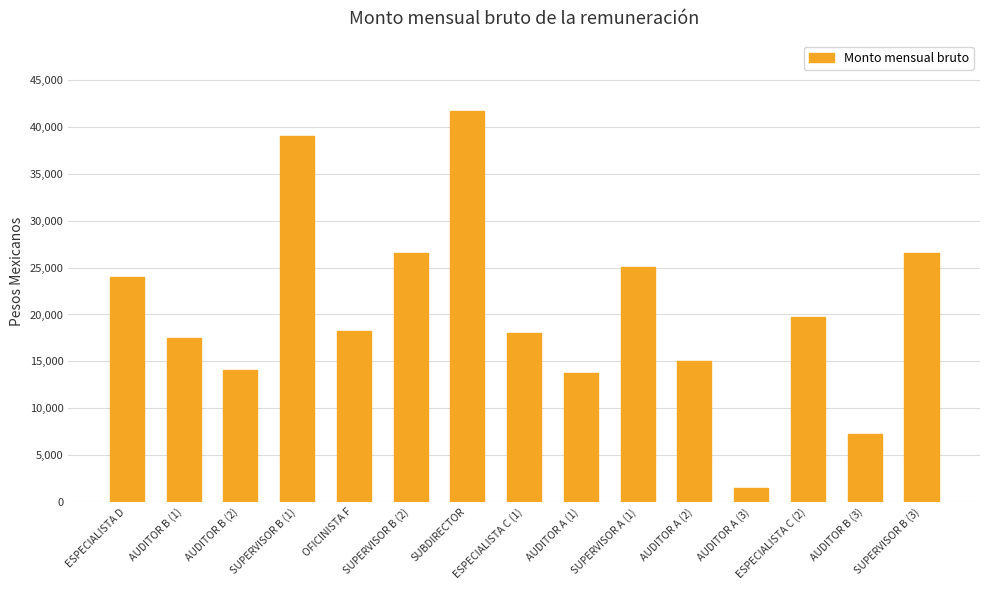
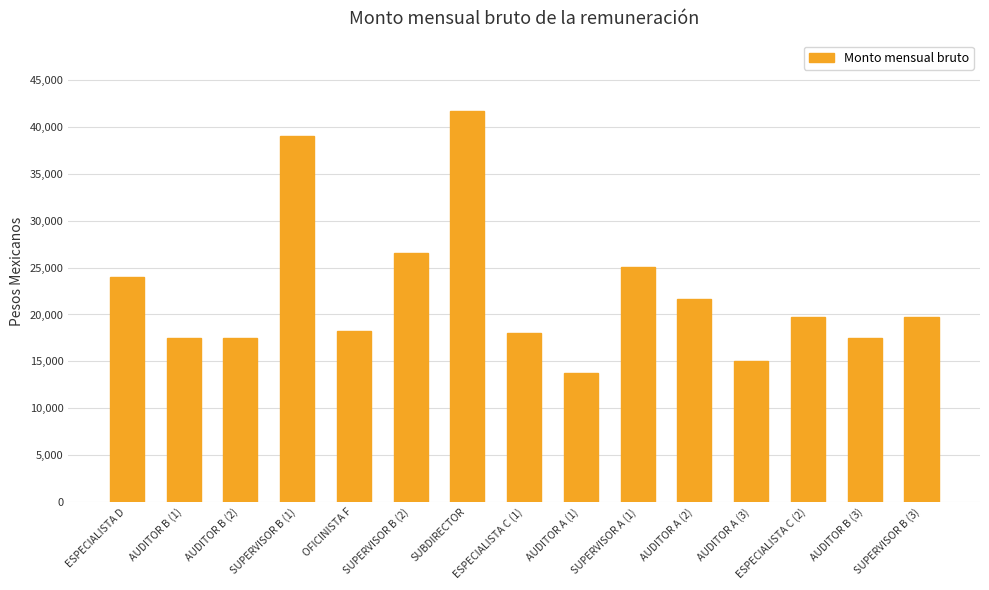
  {
    "ESPECIALISTA D": "24,000",
    "AUDITOR B (1)": "18,000",
-   "AUDITOR B (2)": "14,000",
+   "AUDITOR B (2)": "18,000",
    "SUPERVISOR B (1)": "39,000",
    "OFICINISTA F": "18,000",
    "SUPERVISOR B (2)": "27,000",
    "SUBDIRECTOR": "42,000",
    "ESPECIALISTA C (1)": "18,000",
    "AUDITOR A (1)": "14,000",
    "SUPERVISOR A (1)": "25,000",
-   "AUDITOR A (2)": "15,000",
-   "AUDITOR A (3)": "2,000",
+   "AUDITOR A (2)": "22,000",
+   "AUDITOR A (3)": "15,000",
    "ESPECIALISTA C (2)": "20,000",
-   "AUDITOR B (3)": "7,000",
-   "SUPERVISOR B (3)": "27,000"
+   "AUDITOR B (3)": "18,000",
+   "SUPERVISOR B (3)": "20,000"
  }
